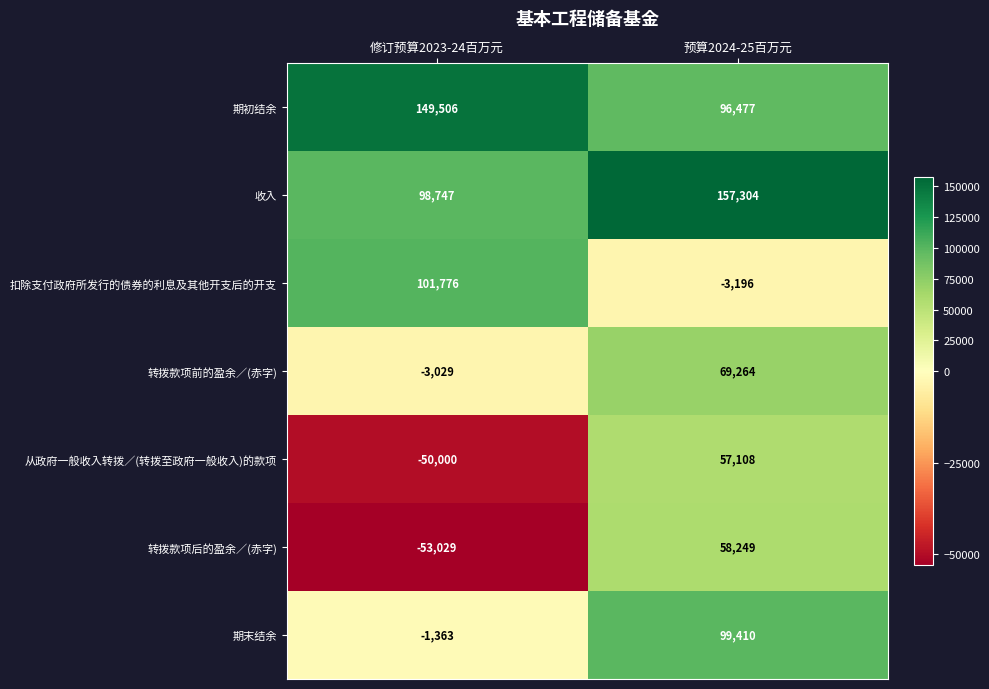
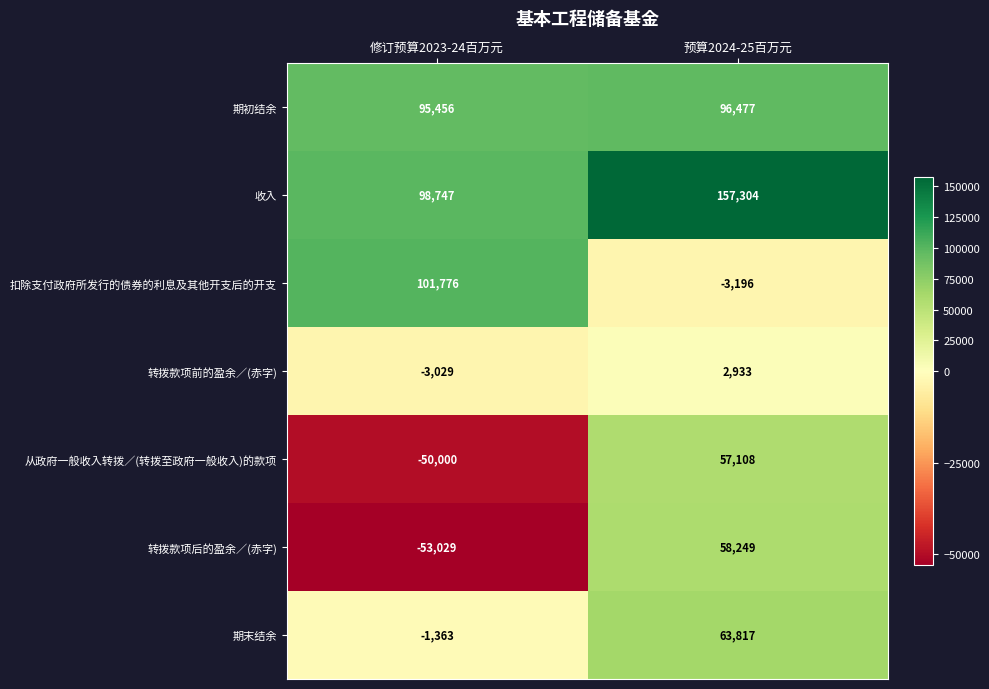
  {
    "期初结余": {
-     "修订预算2023-24百万元": "149,506",
+     "修订预算2023-24百万元": "95,456",
      "预算2024-25百万元": "96,477"
    },
    "收入": {
      "修订预算2023-24百万元": "98,747",
      "预算2024-25百万元": "157,304"
    },
    "扣除支付政府所发行的债券的利息及其他开支后的开支": {
      "修订预算2023-24百万元": "101,776",
      "预算2024-25百万元": "-3,196"
    },
    "转拨款项前的盈余／(赤字)": {
      "修订预算2023-24百万元": "-3,029",
-     "预算2024-25百万元": "69,264"
+     "预算2024-25百万元": "2,933"
    },
    "从政府一般收入转拨／(转拨至政府一般收入)的款项": {
      "修订预算2023-24百万元": "-50,000",
      "预算2024-25百万元": "57,108"
    },
    "转拨款项后的盈余／(赤字)": {
      "修订预算2023-24百万元": "-53,029",
      "预算2024-25百万元": "58,249"
    },
    "期末结余": {
      "修订预算2023-24百万元": "-1,363",
-     "预算2024-25百万元": "99,410"
+     "预算2024-25百万元": "63,817"
    }
  }
